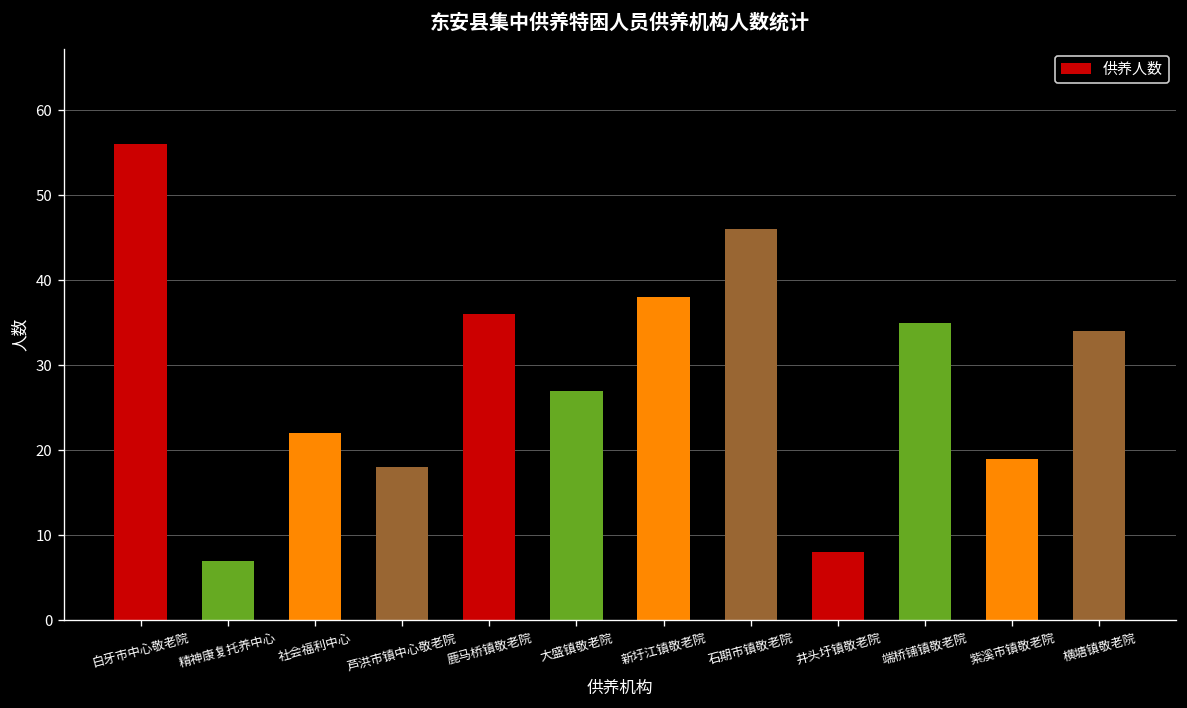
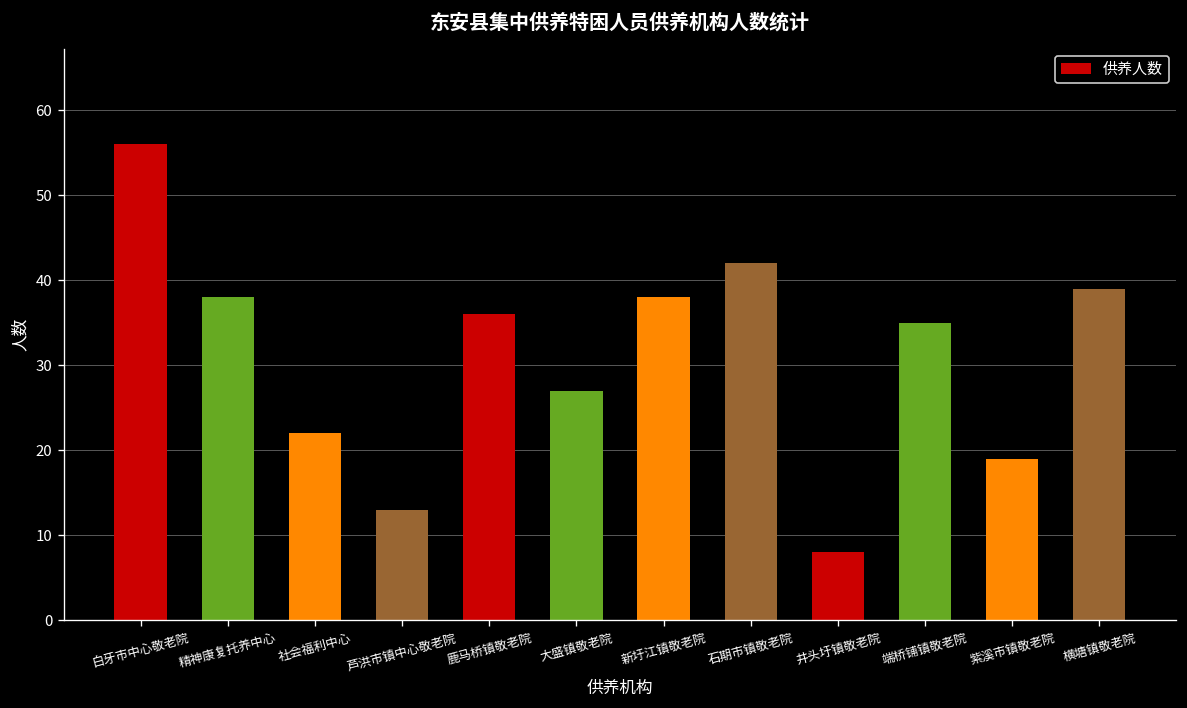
  {
    "白牙市中心敬老院": 56,
-   "精神康复托养中心": 7,
+   "精神康复托养中心": 38,
    "社会福利中心": 22,
-   "芦洪市镇中心敬老院": 18,
+   "芦洪市镇中心敬老院": 13,
    "鹿马桥镇敬老院": 36,
    "大盛镇敬老院": 27,
    "新圩江镇敬老院": 38,
-   "石期市镇敬老院": 46,
+   "石期市镇敬老院": 42,
    "井头圩镇敬老院": 8,
    "端桥铺镇敬老院": 35,
    "紫溪市镇敬老院": 19,
-   "横塘镇敬老院": 34
+   "横塘镇敬老院": 39
  }
